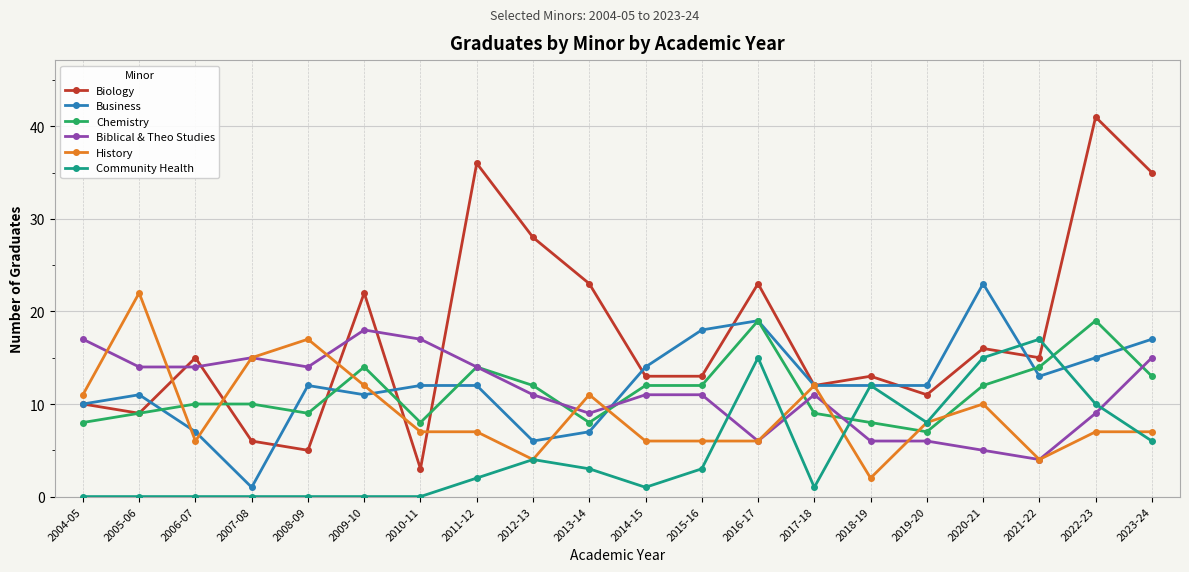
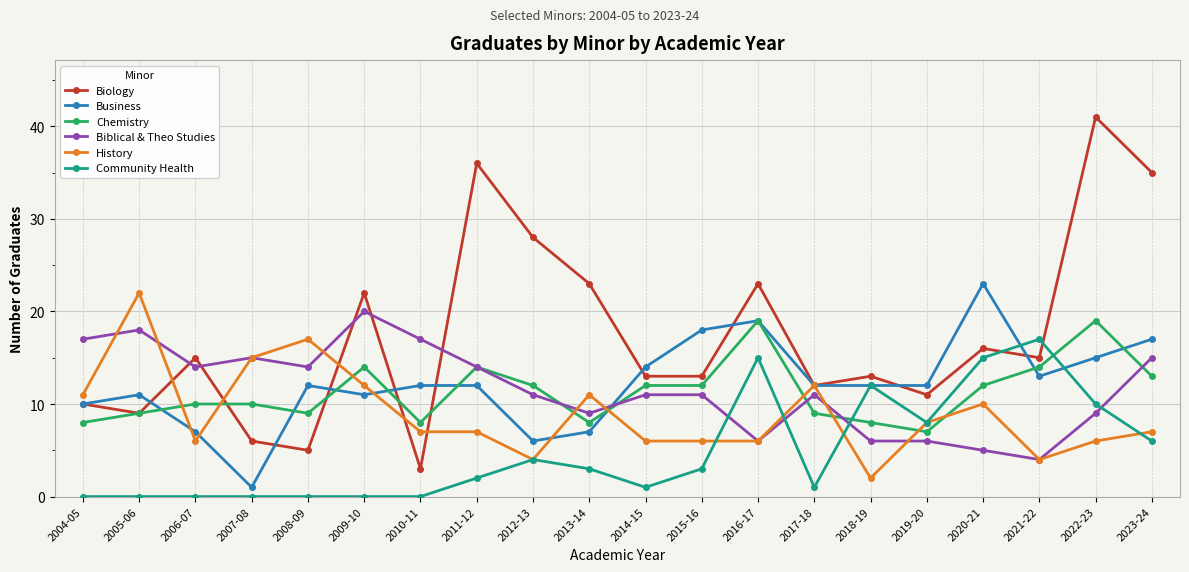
  {
    "Biology": {
      "2006-07": 15,
      "2007-08": 6,
      "2008-09": 5,
      "2009-10": 22,
      "2010-11": 3,
      "2011-12": 36,
      "2012-13": 28,
      "2013-14": 23,
      "2014-15": 13,
      "2015-16": 13,
      "2016-17": 23,
      "2018-19": 13,
      "2019-20": 11,
      "2020-21": 16,
      "2021-22": 15,
      "2022-23": 41,
      "2023-24": 35
    },
    "Business": {
      "2005-06": 11,
      "2006-07": 7,
      "2007-08": 1,
      "2008-09": 12,
      "2009-10": 11,
      "2010-11": 12,
      "2011-12": 12,
      "2012-13": 6,
      "2013-14": 7,
      "2014-15": 14,
      "2015-16": 18,
      "2019-20": 12,
      "2020-21": 23,
      "2021-22": 13,
      "2022-23": 15,
      "2023-24": 17
    },
    "Biblical & Theo Studies": {
      "2004-05": 17,
-     "2005-06": 14,
+     "2005-06": 18,
      "2006-07": 14,
      "2008-09": 14,
-     "2009-10": 18,
+     "2009-10": 20,
      "2010-11": 17,
      "2012-13": 11,
      "2013-14": 9,
      "2014-15": 11,
      "2015-16": 11,
      "2017-18": 11,
      "2018-19": 6,
      "2019-20": 6,
      "2020-21": 5,
      "2022-23": 9,
      "2023-24": 15
    },
    "History": {
      "2004-05": 11,
      "2005-06": 22,
      "2006-07": 6,
      "2008-09": 17,
      "2009-10": 12,
      "2010-11": 7,
      "2011-12": 7,
      "2013-14": 11,
      "2014-15": 6,
      "2015-16": 6,
      "2018-19": 2,
      "2020-21": 10,
-     "2022-23": 7,
+     "2022-23": 6,
      "2023-24": 7
    }
  }
